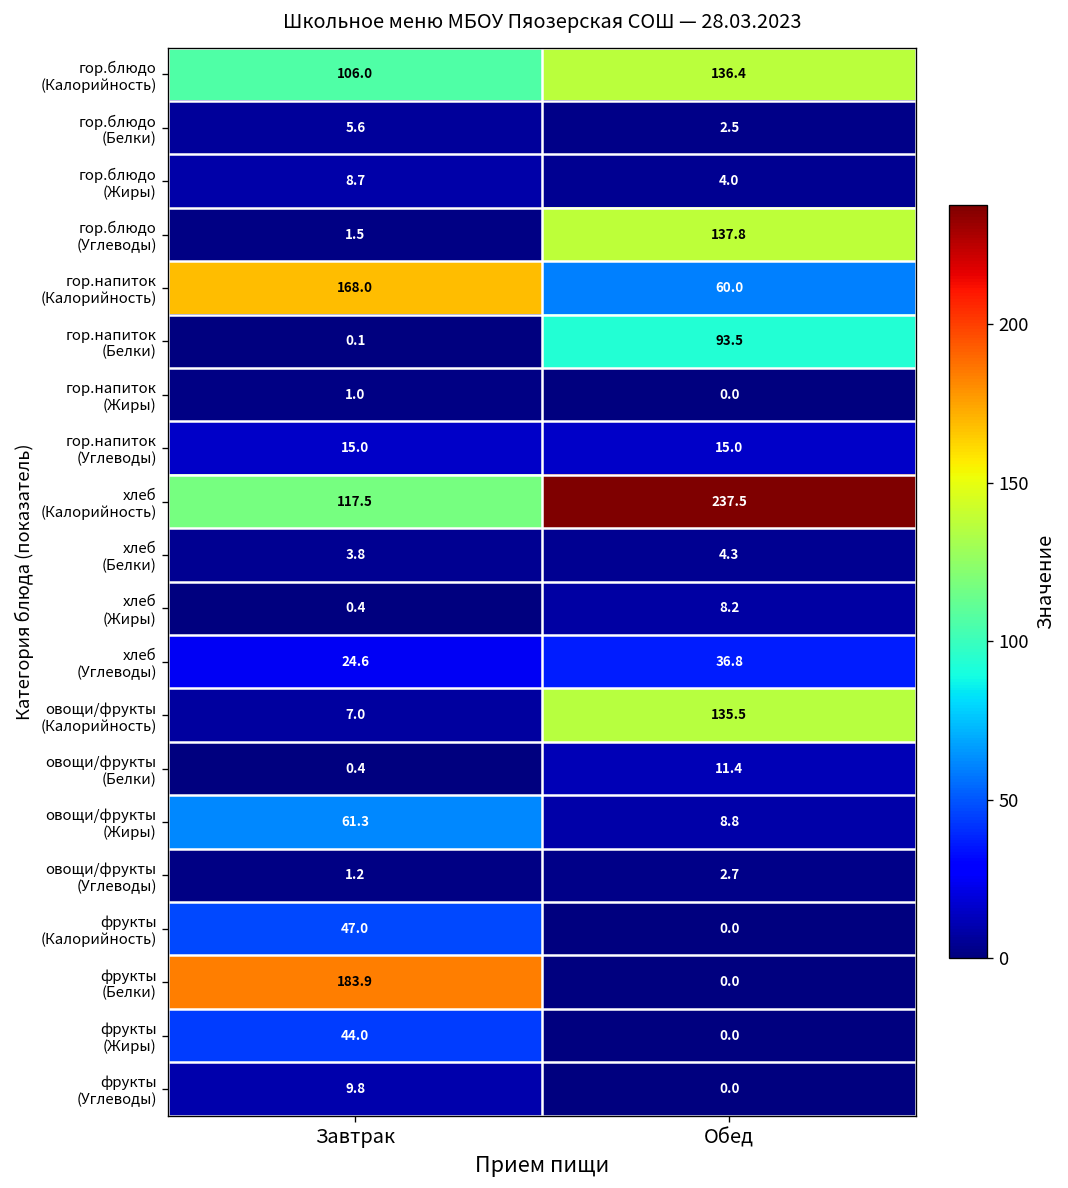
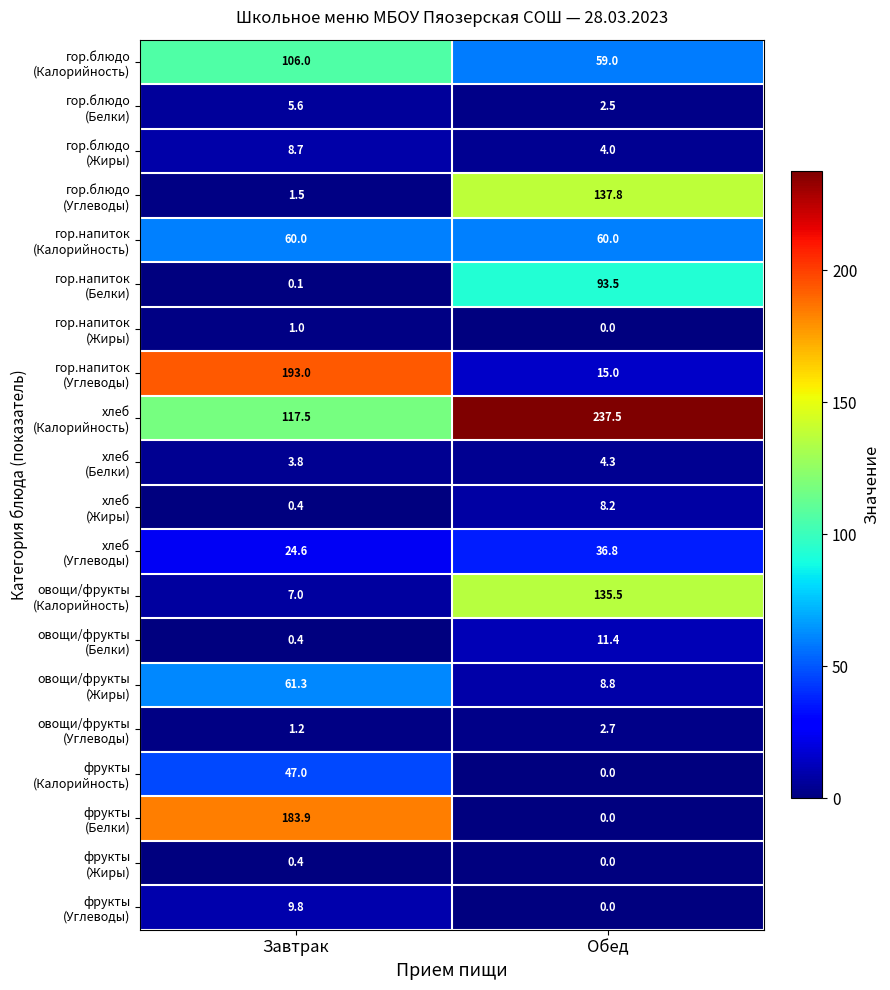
  {
    "гор.блюдо (Калорийность)": {
      "Завтрак": 106.0,
-     "Обед": 136.4
+     "Обед": 59.0
    },
    "гор.блюдо (Белки)": {
      "Завтрак": 5.6,
      "Обед": 2.5
    },
    "гор.блюдо (Жиры)": {
      "Завтрак": 8.7,
      "Обед": 4.0
    },
    "гор.блюдо (Углеводы)": {
      "Завтрак": 1.5,
      "Обед": 137.8
    },
    "гор.напиток (Калорийность)": {
-     "Завтрак": 168.0,
+     "Завтрак": 60.0,
      "Обед": 60.0
    },
    "гор.напиток (Белки)": {
      "Завтрак": 0.1,
      "Обед": 93.5
    },
    "гор.напиток (Жиры)": {
      "Завтрак": 1.0,
      "Обед": 0.0
    },
    "гор.напиток (Углеводы)": {
-     "Завтрак": 15.0,
+     "Завтрак": 193.0,
      "Обед": 15.0
    },
    "хлеб (Калорийность)": {
      "Завтрак": 117.5,
      "Обед": 237.5
    },
    "хлеб (Белки)": {
      "Завтрак": 3.8,
      "Обед": 4.3
    },
    "хлеб (Жиры)": {
      "Завтрак": 0.4,
      "Обед": 8.2
    },
    "хлеб (Углеводы)": {
      "Завтрак": 24.6,
      "Обед": 36.8
    },
    "овощи/фрукты (Калорийность)": {
      "Завтрак": 7.0,
      "Обед": 135.5
    },
    "овощи/фрукты (Белки)": {
      "Завтрак": 0.4,
      "Обед": 11.4
    },
    "овощи/фрукты (Жиры)": {
      "Завтрак": 61.3,
      "Обед": 8.8
    },
    "овощи/фрукты (Углеводы)": {
      "Завтрак": 1.2,
      "Обед": 2.7
    },
    "фрукты (Калорийность)": {
      "Завтрак": 47.0,
      "Обед": 0.0
    },
    "фрукты (Белки)": {
      "Завтрак": 183.9,
      "Обед": 0.0
    },
    "фрукты (Жиры)": {
-     "Завтрак": 44.0,
+     "Завтрак": 0.4,
      "Обед": 0.0
    },
    "фрукты (Углеводы)": {
      "Завтрак": 9.8,
      "Обед": 0.0
    }
  }
